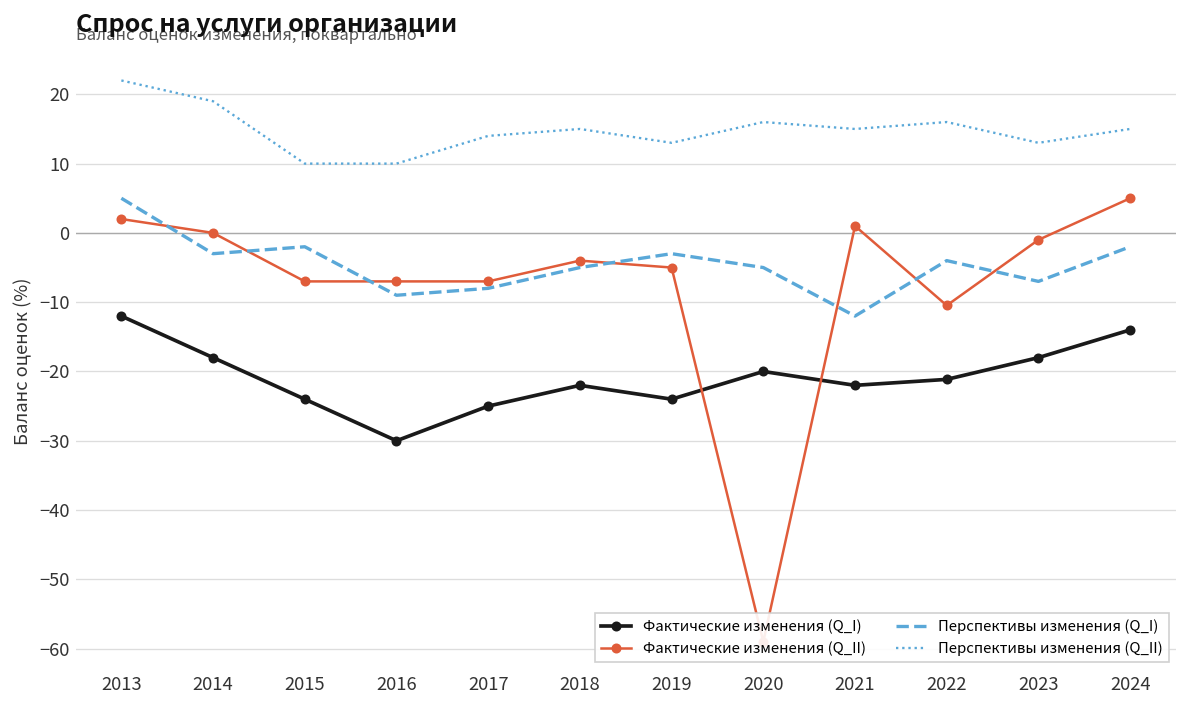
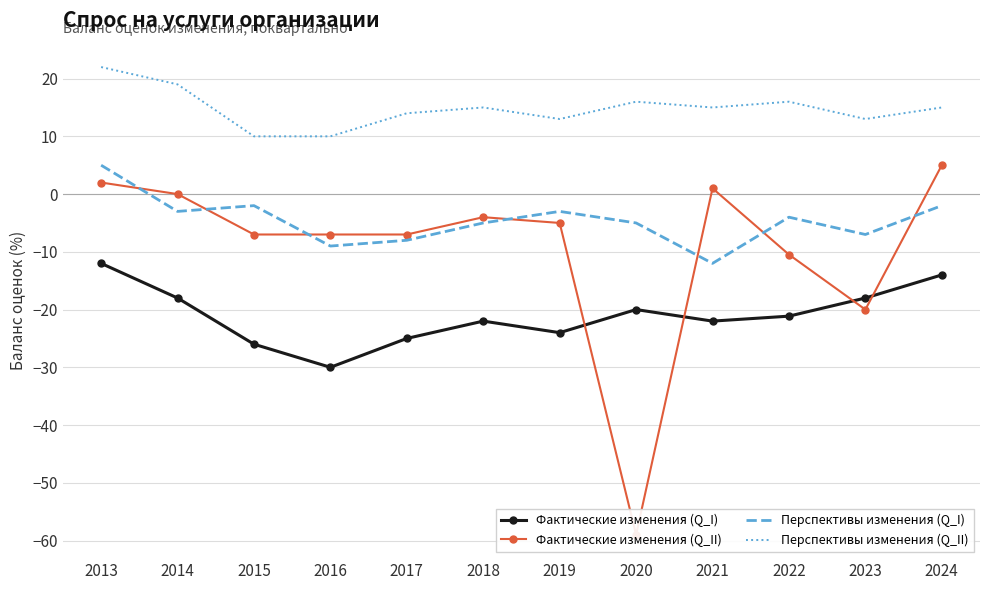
  {
    "Фактические изменения (Q_I)": {
      "2013": -12,
      "2014": -18,
-     "2015": -24,
+     "2015": -26,
      "2016": -30,
      "2017": -25,
      "2018": -22,
      "2019": -24,
      "2020": -20,
      "2021": -22,
      "2022": -21,
      "2023": -18,
      "2024": -14
    },
    "Фактические изменения (Q_II)": {
      "2013": 2,
      "2014": 0,
      "2015": -7,
      "2016": -7,
      "2017": -7,
      "2018": -4,
      "2019": -5,
      "2021": 1,
      "2022": -10,
-     "2023": -1,
+     "2023": -20,
      "2024": 5
    }
  }
